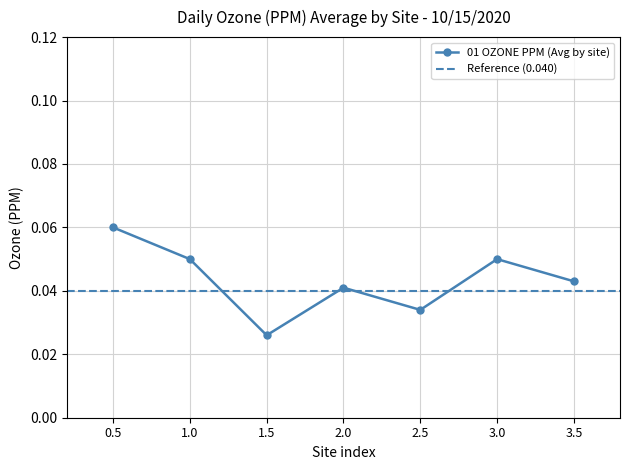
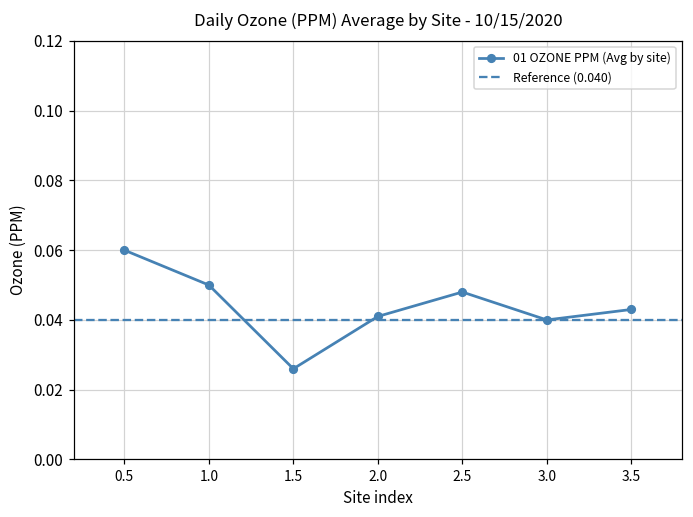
  {
    "0.5": 0.060,
    "1.0": 0.050,
    "1.5": 0.026,
    "2.0": 0.041,
-   "2.5": 0.034,
-   "3.0": 0.05,
+   "2.5": 0.048,
+   "3.0": 0.04,
    "3.5": 0.043
  }
